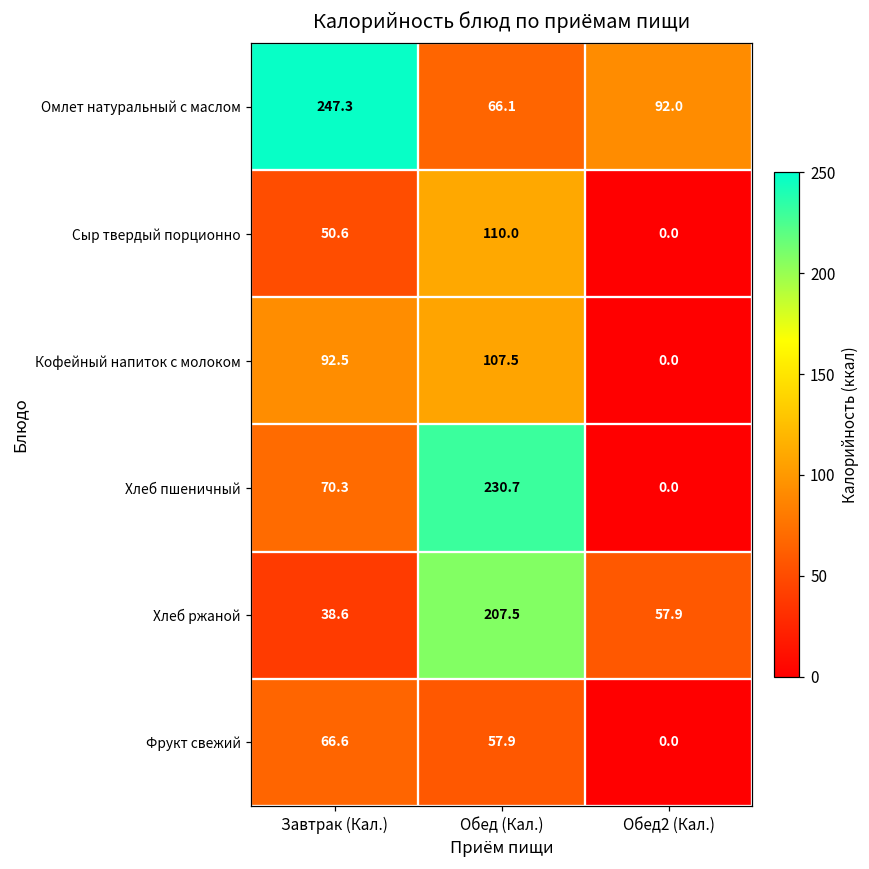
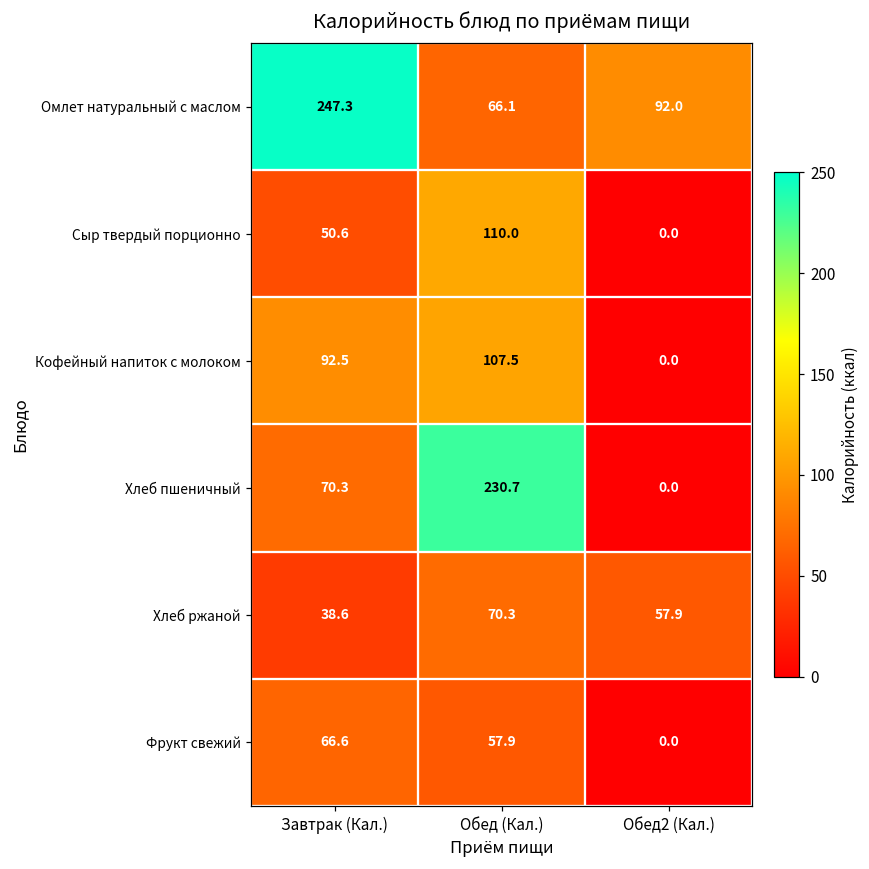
  {
    "Омлет натуральный с маслом": {
      "Завтрак (Кал.)": 247.3,
      "Обед (Кал.)": 66.1,
      "Обед2 (Кал.)": 92.0
    },
    "Сыр твердый порционно": {
      "Завтрак (Кал.)": 50.6,
      "Обед (Кал.)": 110.0,
      "Обед2 (Кал.)": 0.0
    },
    "Кофейный напиток с молоком": {
      "Завтрак (Кал.)": 92.5,
      "Обед (Кал.)": 107.5,
      "Обед2 (Кал.)": 0.0
    },
    "Хлеб пшеничный": {
      "Завтрак (Кал.)": 70.3,
      "Обед (Кал.)": 230.7,
      "Обед2 (Кал.)": 0.0
    },
    "Хлеб ржаной": {
      "Завтрак (Кал.)": 38.6,
-     "Обед (Кал.)": 207.5,
+     "Обед (Кал.)": 70.3,
      "Обед2 (Кал.)": 57.9
    },
    "Фрукт свежий": {
      "Завтрак (Кал.)": 66.6,
      "Обед (Кал.)": 57.9,
      "Обед2 (Кал.)": 0.0
    }
  }
